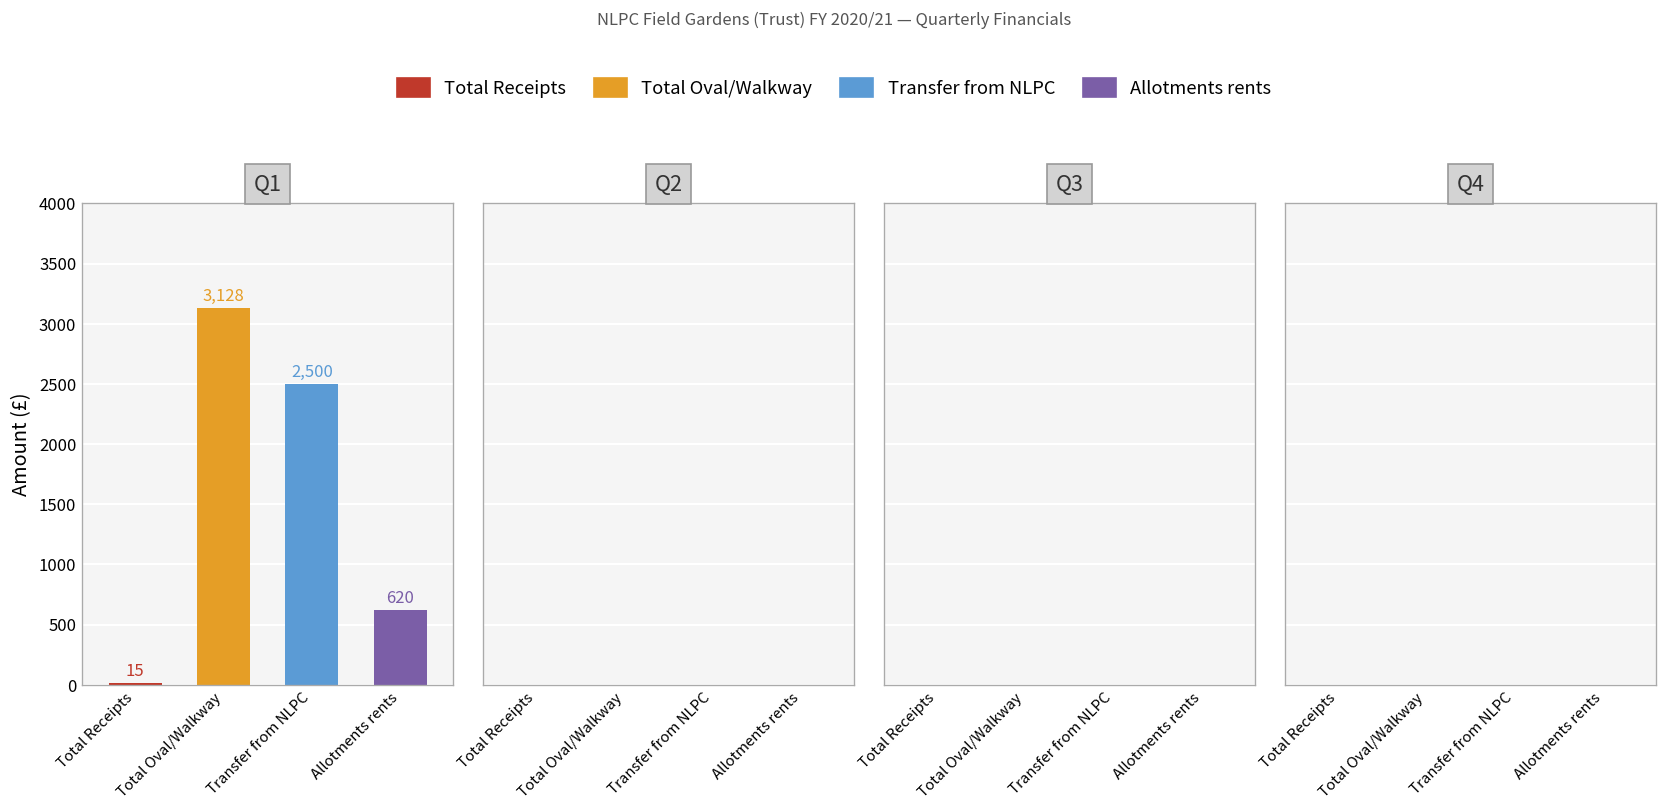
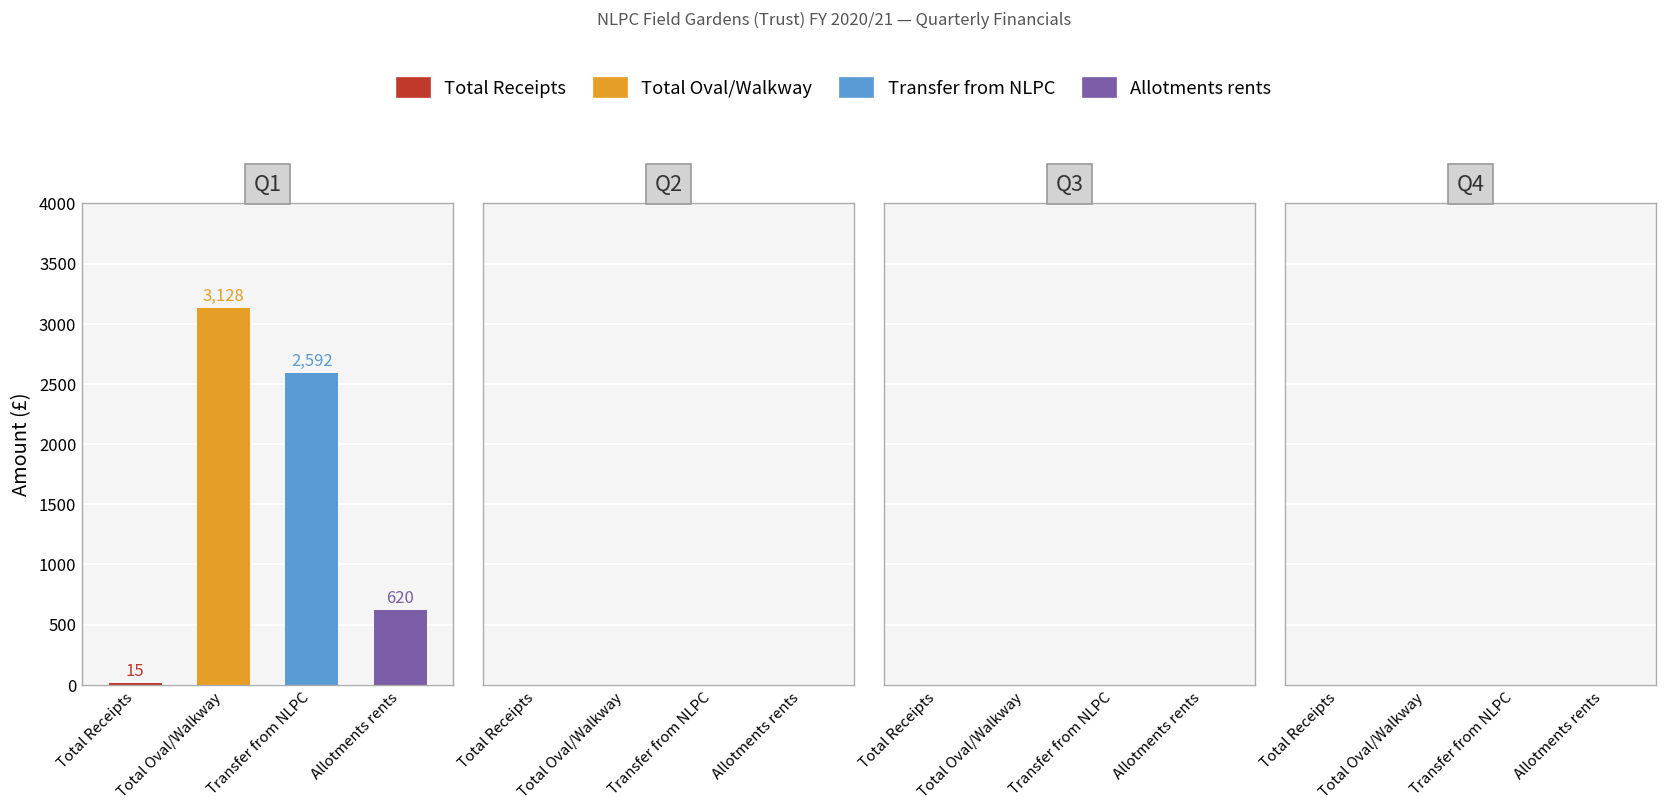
  {
    "Q1": {
      "Total Receipts": "15",
      "Total Oval/Walkway": "3,128",
-     "Transfer from NLPC": "2,500",
+     "Transfer from NLPC": "2,592",
      "Allotments rents": "620"
    }
  }
